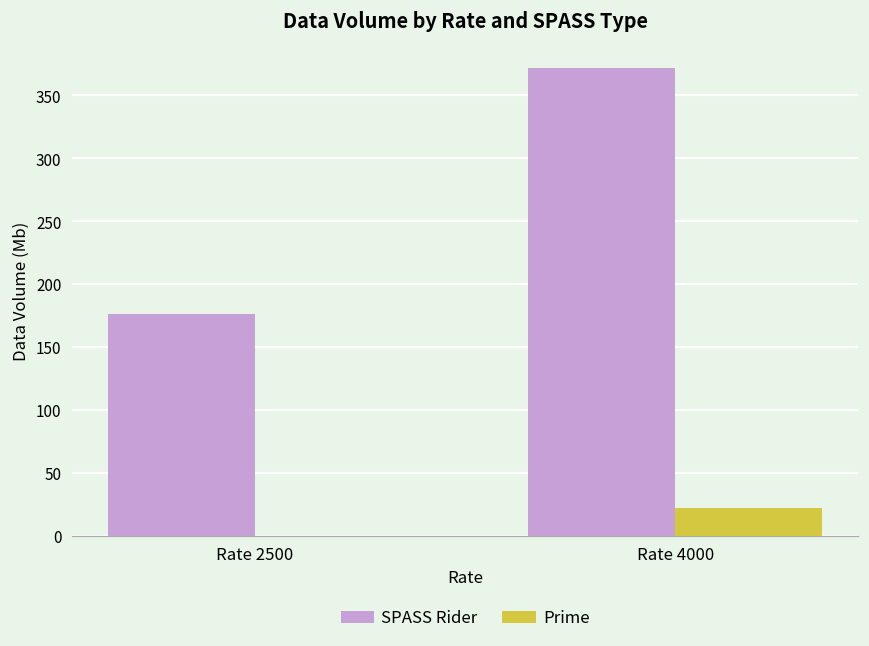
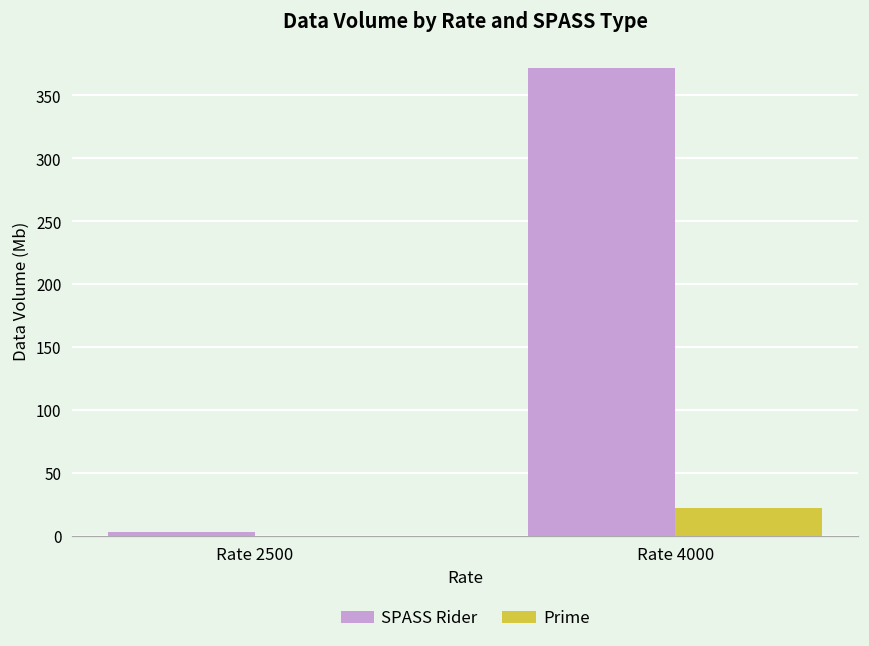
  {
    "SPASS Rider": {
-     "Rate 2500": 176,
+     "Rate 2500": 3,
      "Rate 4000": 372
    },
    "Prime": {
      "Rate 2500": 0,
      "Rate 4000": 22
    }
  }
